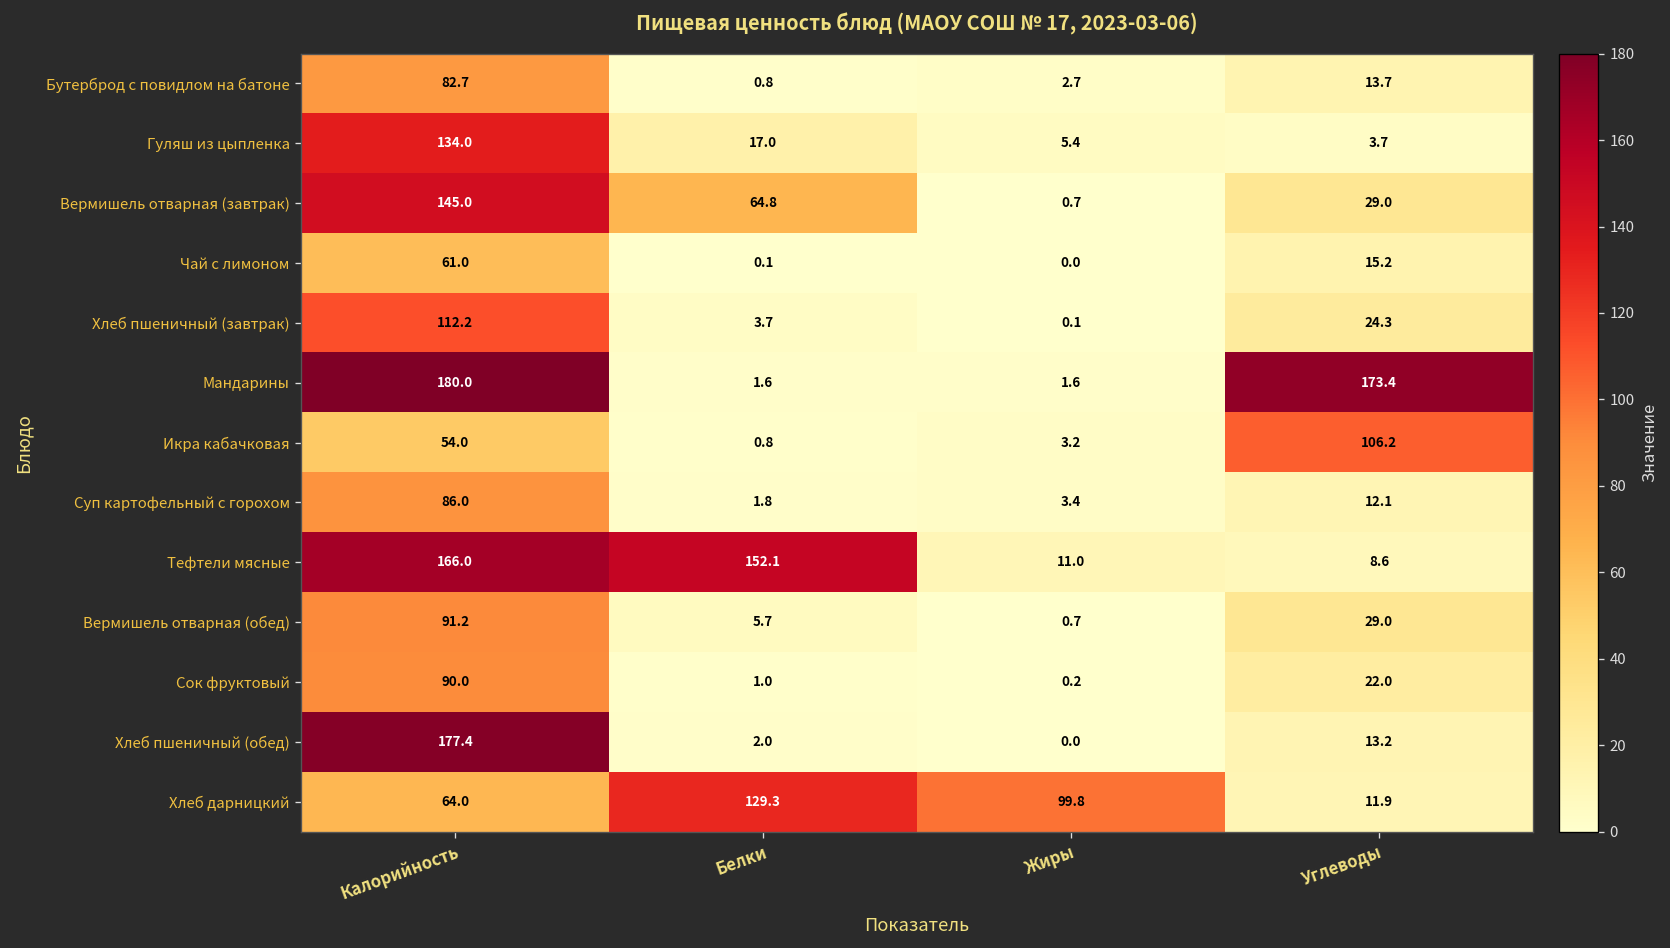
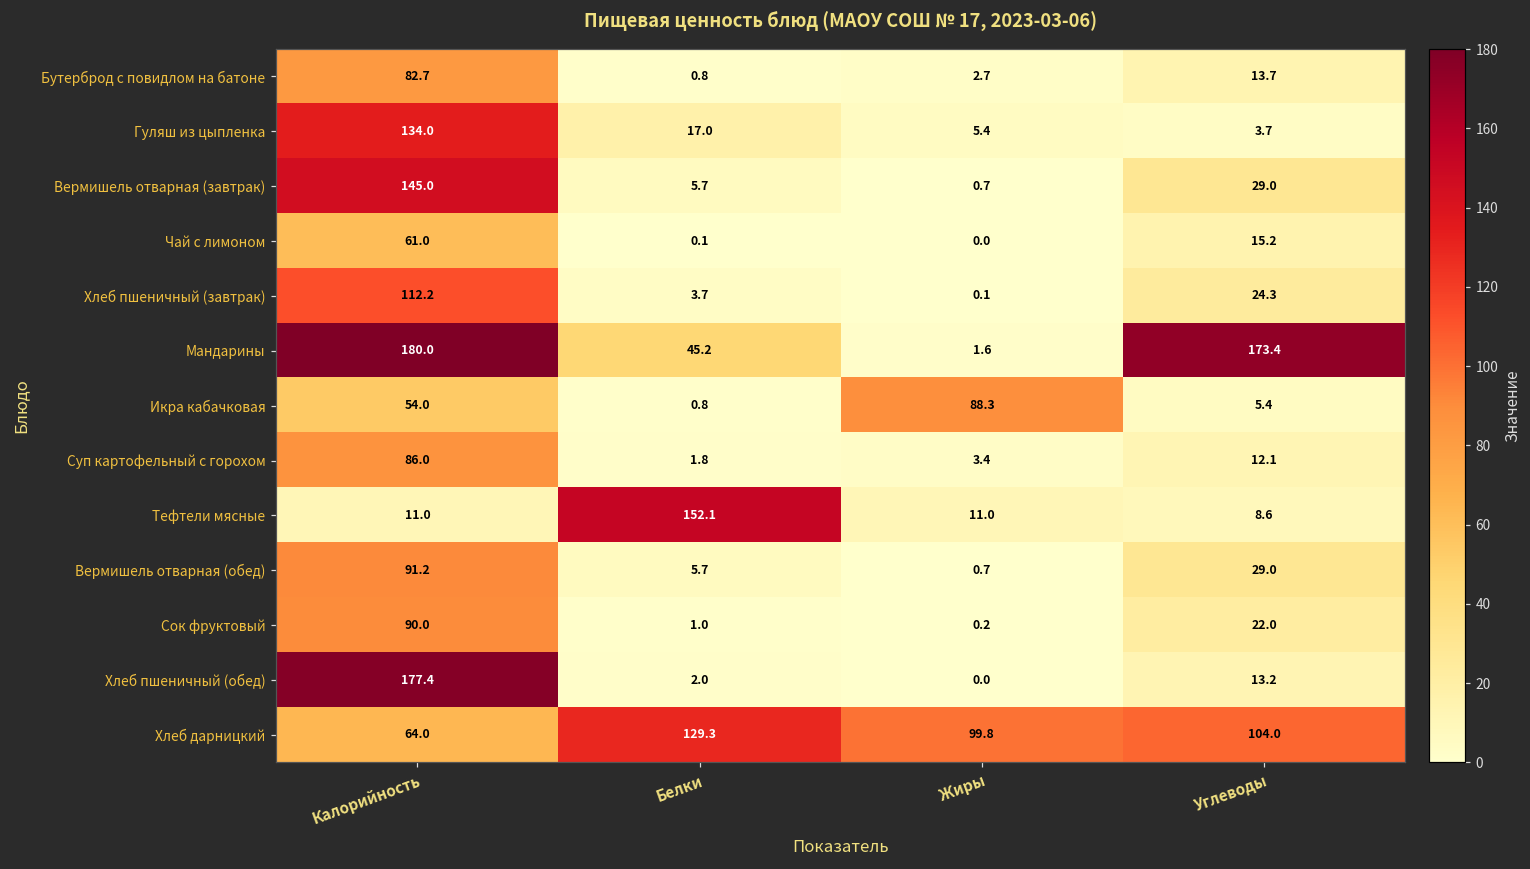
  {
    "Бутерброд с повидлом на батоне": {
      "Калорийность": 82.7,
      "Белки": 0.8,
      "Жиры": 2.7,
      "Углеводы": 13.7
    },
    "Гуляш из цыпленка": {
      "Калорийность": 134.0,
      "Белки": 17.0,
      "Жиры": 5.4,
      "Углеводы": 3.7
    },
    "Вермишель отварная (завтрак)": {
      "Калорийность": 145.0,
-     "Белки": 64.8,
+     "Белки": 5.7,
      "Жиры": 0.7,
      "Углеводы": 29.0
    },
    "Чай с лимоном": {
      "Калорийность": 61.0,
      "Белки": 0.1,
      "Жиры": 0.0,
      "Углеводы": 15.2
    },
    "Хлеб пшеничный (завтрак)": {
      "Калорийность": 112.2,
      "Белки": 3.7,
      "Жиры": 0.1,
      "Углеводы": 24.3
    },
    "Мандарины": {
      "Калорийность": 180.0,
-     "Белки": 1.6,
+     "Белки": 45.2,
      "Жиры": 1.6,
      "Углеводы": 173.4
    },
    "Икра кабачковая": {
      "Калорийность": 54.0,
      "Белки": 0.8,
-     "Жиры": 3.2,
-     "Углеводы": 106.2
+     "Жиры": 88.3,
+     "Углеводы": 5.4
    },
    "Суп картофельный с горохом": {
      "Калорийность": 86.0,
      "Белки": 1.8,
      "Жиры": 3.4,
      "Углеводы": 12.1
    },
    "Тефтели мясные": {
-     "Калорийность": 166.0,
+     "Калорийность": 11.0,
      "Белки": 152.1,
      "Жиры": 11.0,
      "Углеводы": 8.6
    },
    "Вермишель отварная (обед)": {
      "Калорийность": 91.2,
      "Белки": 5.7,
      "Жиры": 0.7,
      "Углеводы": 29.0
    },
    "Сок фруктовый": {
      "Калорийность": 90.0,
      "Белки": 1.0,
      "Жиры": 0.2,
      "Углеводы": 22.0
    },
    "Хлеб пшеничный (обед)": {
      "Калорийность": 177.4,
      "Белки": 2.0,
      "Жиры": 0.0,
      "Углеводы": 13.2
    },
    "Хлеб дарницкий": {
      "Калорийность": 64.0,
      "Белки": 129.3,
      "Жиры": 99.8,
-     "Углеводы": 11.9
+     "Углеводы": 104.0
    }
  }
